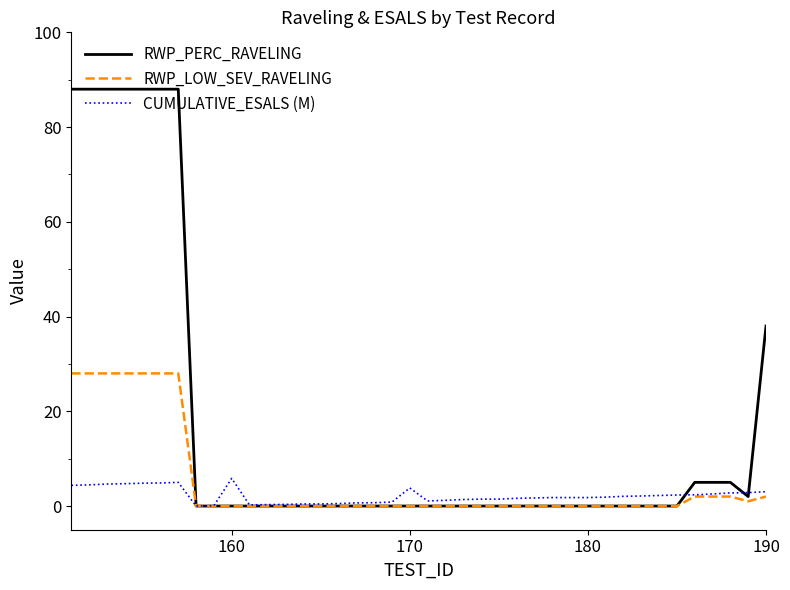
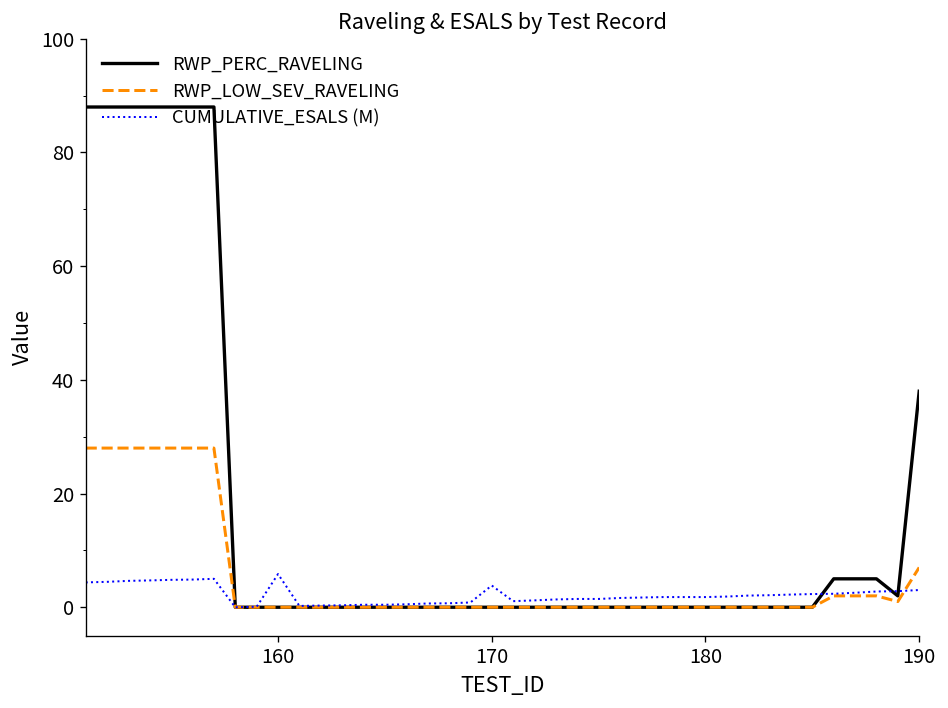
  {
    "RWP_PERC_RAVELING": {
      "190": 38
    },
    "RWP_LOW_SEV_RAVELING": {
-     "190": 2
+     "190": 7
    },
    "CUMULATIVE_ESALS (M)": {
      "160": 6,
      "170": 4,
      "180": 2,
      "190": 3
    }
  }
